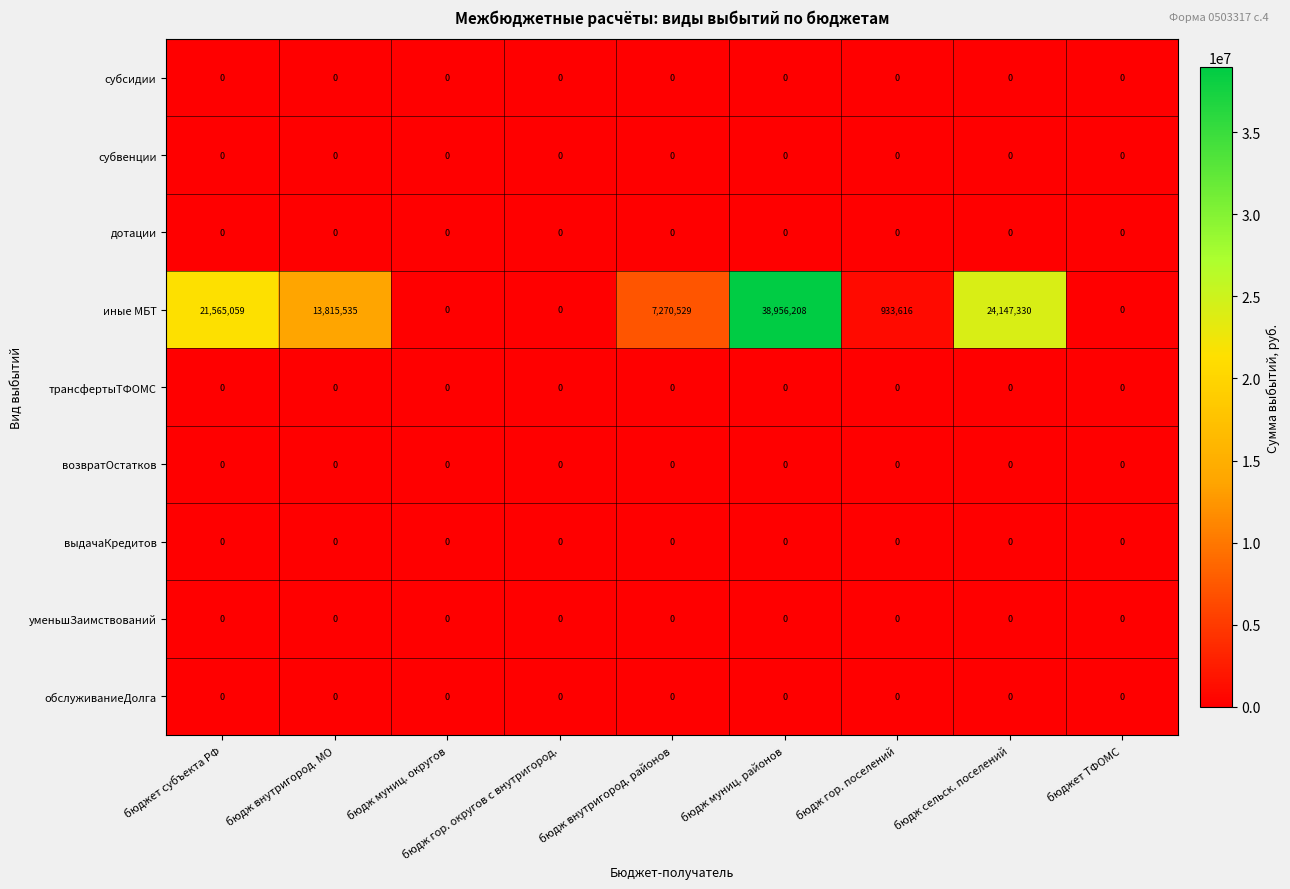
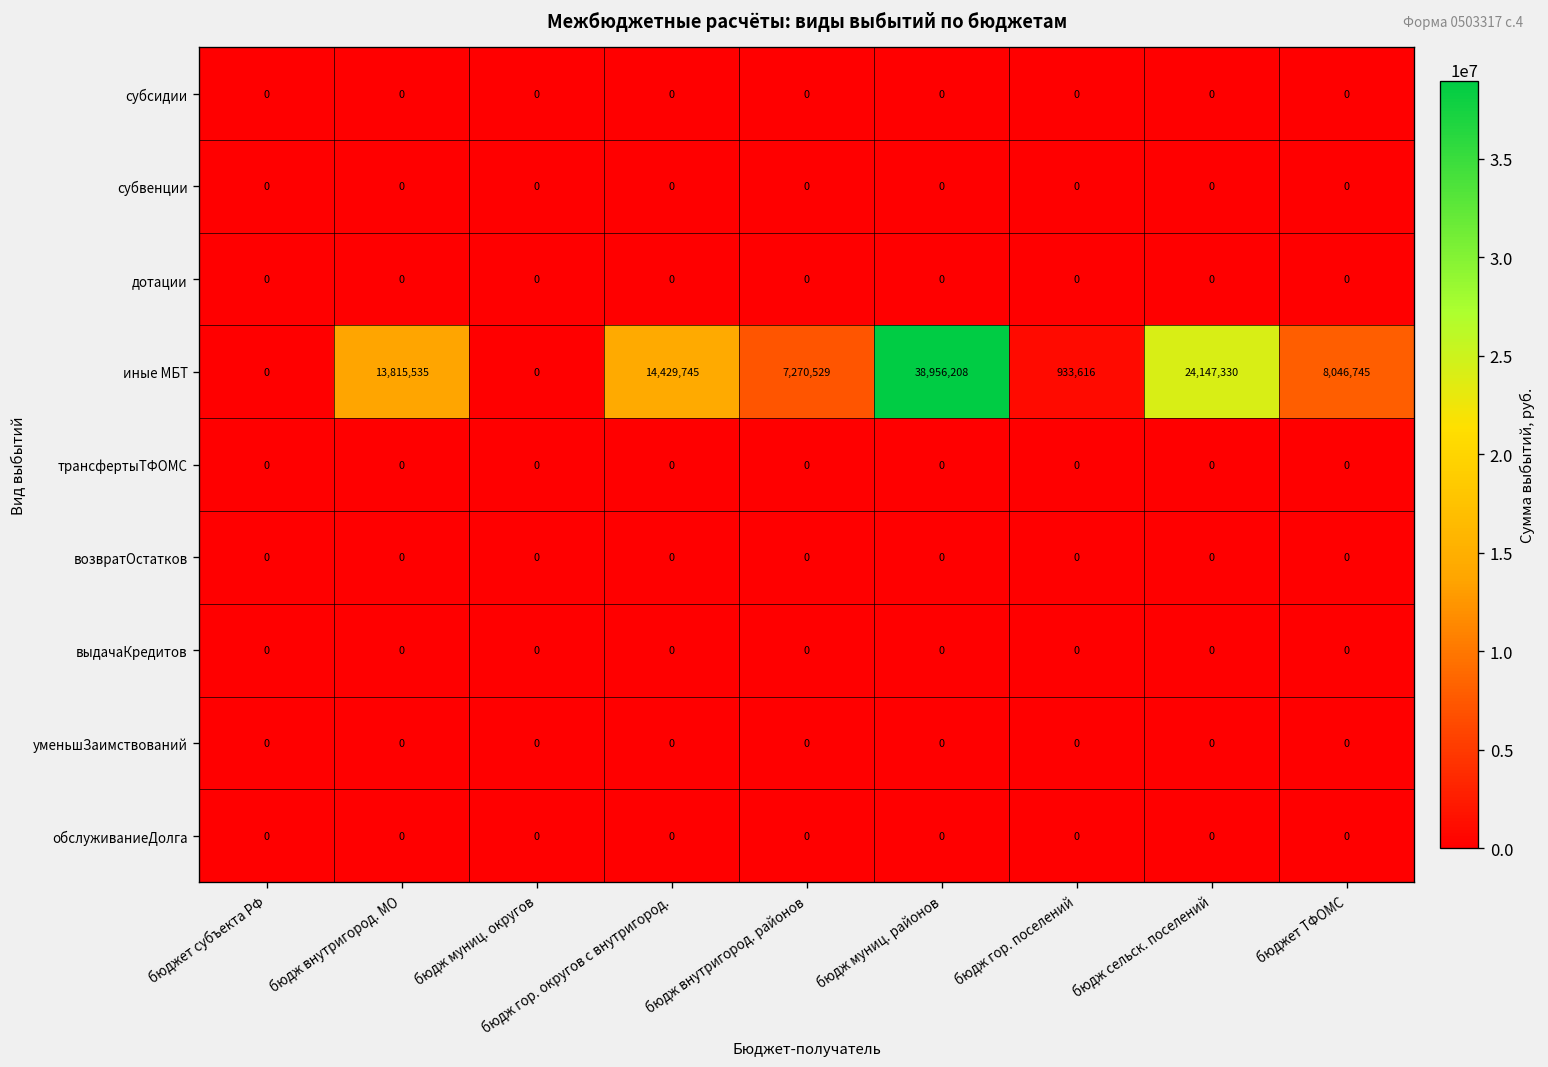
  {
    "субсидии": {
      "бюджет субъекта РФ": "0",
      "бюдж внутригород. МО": "0",
      "бюдж муниц. округов": "0",
      "бюдж гор. округов с внутригород.": "0",
      "бюдж внутригород. районов": "0",
      "бюдж муниц. районов": "0",
      "бюдж гор. поселений": "0",
      "бюдж сельск. поселений": "0",
      "бюджет ТФОМС": "0"
    },
    "субвенции": {
      "бюджет субъекта РФ": "0",
      "бюдж внутригород. МО": "0",
      "бюдж муниц. округов": "0",
      "бюдж гор. округов с внутригород.": "0",
      "бюдж внутригород. районов": "0",
      "бюдж муниц. районов": "0",
      "бюдж гор. поселений": "0",
      "бюдж сельск. поселений": "0",
      "бюджет ТФОМС": "0"
    },
    "дотации": {
      "бюджет субъекта РФ": "0",
      "бюдж внутригород. МО": "0",
      "бюдж муниц. округов": "0",
      "бюдж гор. округов с внутригород.": "0",
      "бюдж внутригород. районов": "0",
      "бюдж муниц. районов": "0",
      "бюдж гор. поселений": "0",
      "бюдж сельск. поселений": "0",
      "бюджет ТФОМС": "0"
    },
    "иные МБТ": {
-     "бюджет субъекта РФ": "21,565,059",
+     "бюджет субъекта РФ": "0",
      "бюдж внутригород. МО": "13,815,535",
      "бюдж муниц. округов": "0",
-     "бюдж гор. округов с внутригород.": "0",
+     "бюдж гор. округов с внутригород.": "14,429,745",
      "бюдж внутригород. районов": "7,270,529",
      "бюдж муниц. районов": "38,956,208",
      "бюдж гор. поселений": "933,616",
      "бюдж сельск. поселений": "24,147,330",
-     "бюджет ТФОМС": "0"
+     "бюджет ТФОМС": "8,046,745"
    },
    "трансфертыТФОМС": {
      "бюджет субъекта РФ": "0",
      "бюдж внутригород. МО": "0",
      "бюдж муниц. округов": "0",
      "бюдж гор. округов с внутригород.": "0",
      "бюдж внутригород. районов": "0",
      "бюдж муниц. районов": "0",
      "бюдж гор. поселений": "0",
      "бюдж сельск. поселений": "0",
      "бюджет ТФОМС": "0"
    },
    "возвратОстатков": {
      "бюджет субъекта РФ": "0",
      "бюдж внутригород. МО": "0",
      "бюдж муниц. округов": "0",
      "бюдж гор. округов с внутригород.": "0",
      "бюдж внутригород. районов": "0",
      "бюдж муниц. районов": "0",
      "бюдж гор. поселений": "0",
      "бюдж сельск. поселений": "0",
      "бюджет ТФОМС": "0"
    },
    "выдачаКредитов": {
      "бюджет субъекта РФ": "0",
      "бюдж внутригород. МО": "0",
      "бюдж муниц. округов": "0",
      "бюдж гор. округов с внутригород.": "0",
      "бюдж внутригород. районов": "0",
      "бюдж муниц. районов": "0",
      "бюдж гор. поселений": "0",
      "бюдж сельск. поселений": "0",
      "бюджет ТФОМС": "0"
    },
    "уменьшЗаимствований": {
      "бюджет субъекта РФ": "0",
      "бюдж внутригород. МО": "0",
      "бюдж муниц. округов": "0",
      "бюдж гор. округов с внутригород.": "0",
      "бюдж внутригород. районов": "0",
      "бюдж муниц. районов": "0",
      "бюдж гор. поселений": "0",
      "бюдж сельск. поселений": "0",
      "бюджет ТФОМС": "0"
    },
    "обслуживаниеДолга": {
      "бюджет субъекта РФ": "0",
      "бюдж внутригород. МО": "0",
      "бюдж муниц. округов": "0",
      "бюдж гор. округов с внутригород.": "0",
      "бюдж внутригород. районов": "0",
      "бюдж муниц. районов": "0",
      "бюдж гор. поселений": "0",
      "бюдж сельск. поселений": "0",
      "бюджет ТФОМС": "0"
    }
  }
